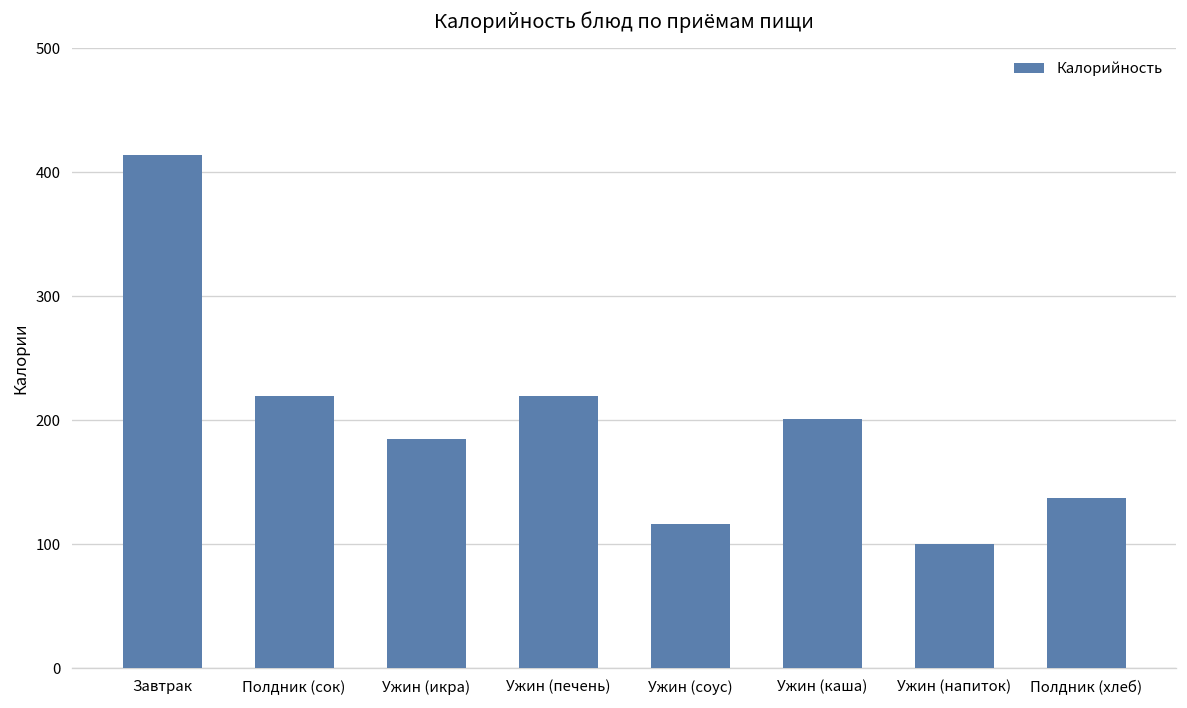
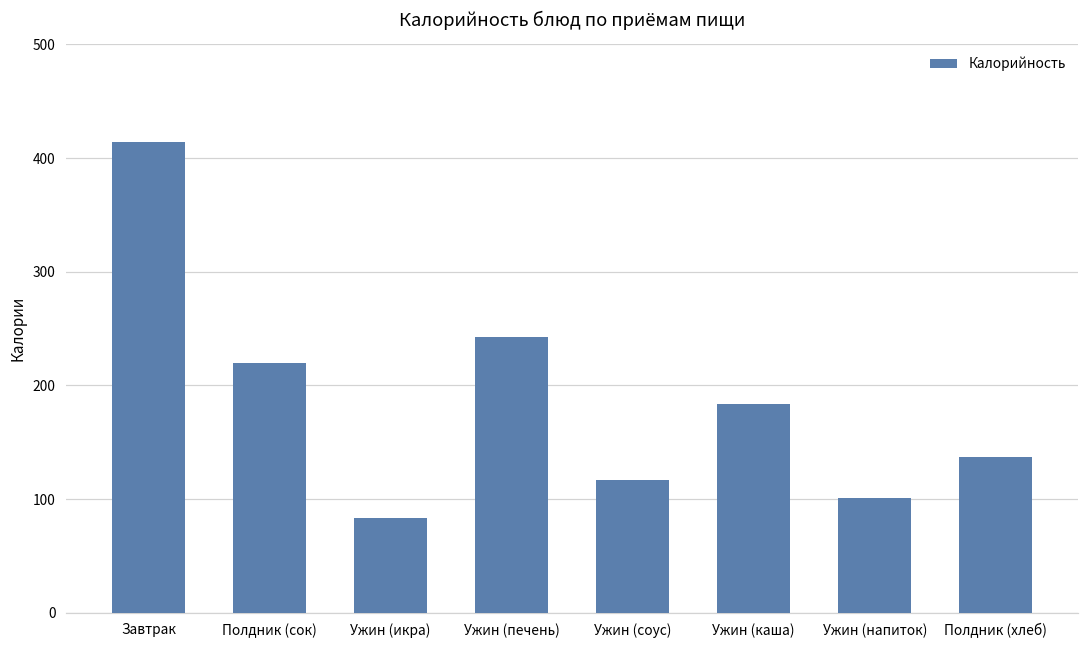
  {
    "Завтрак": 414,
    "Полдник (сок)": 220,
-   "Ужин (икра)": 185,
-   "Ужин (печень)": 219,
+   "Ужин (икра)": 83,
+   "Ужин (печень)": 243,
    "Ужин (соус)": 117,
-   "Ужин (каша)": 201,
+   "Ужин (каша)": 184,
    "Ужин (напиток)": 101,
    "Полдник (хлеб)": 137
  }
